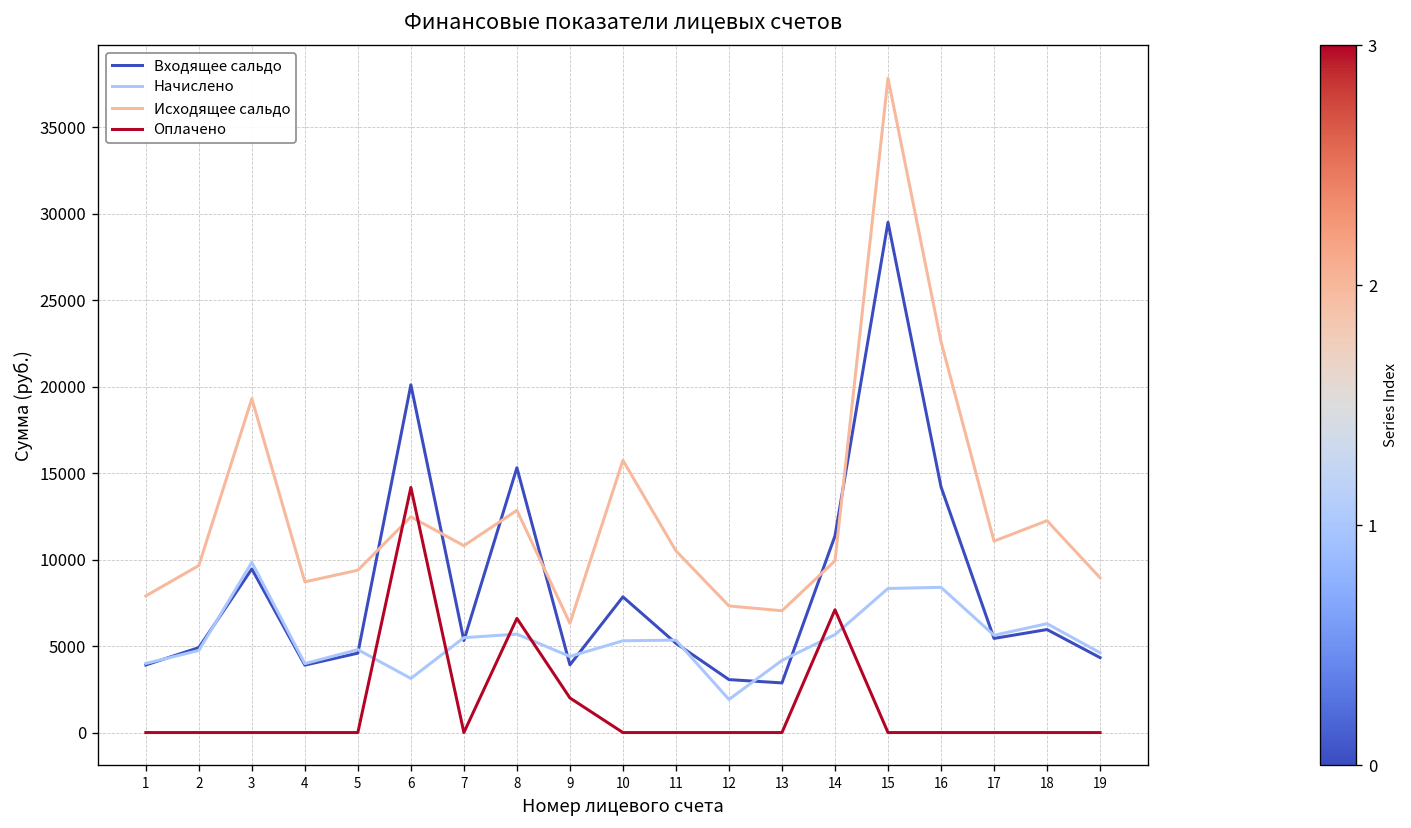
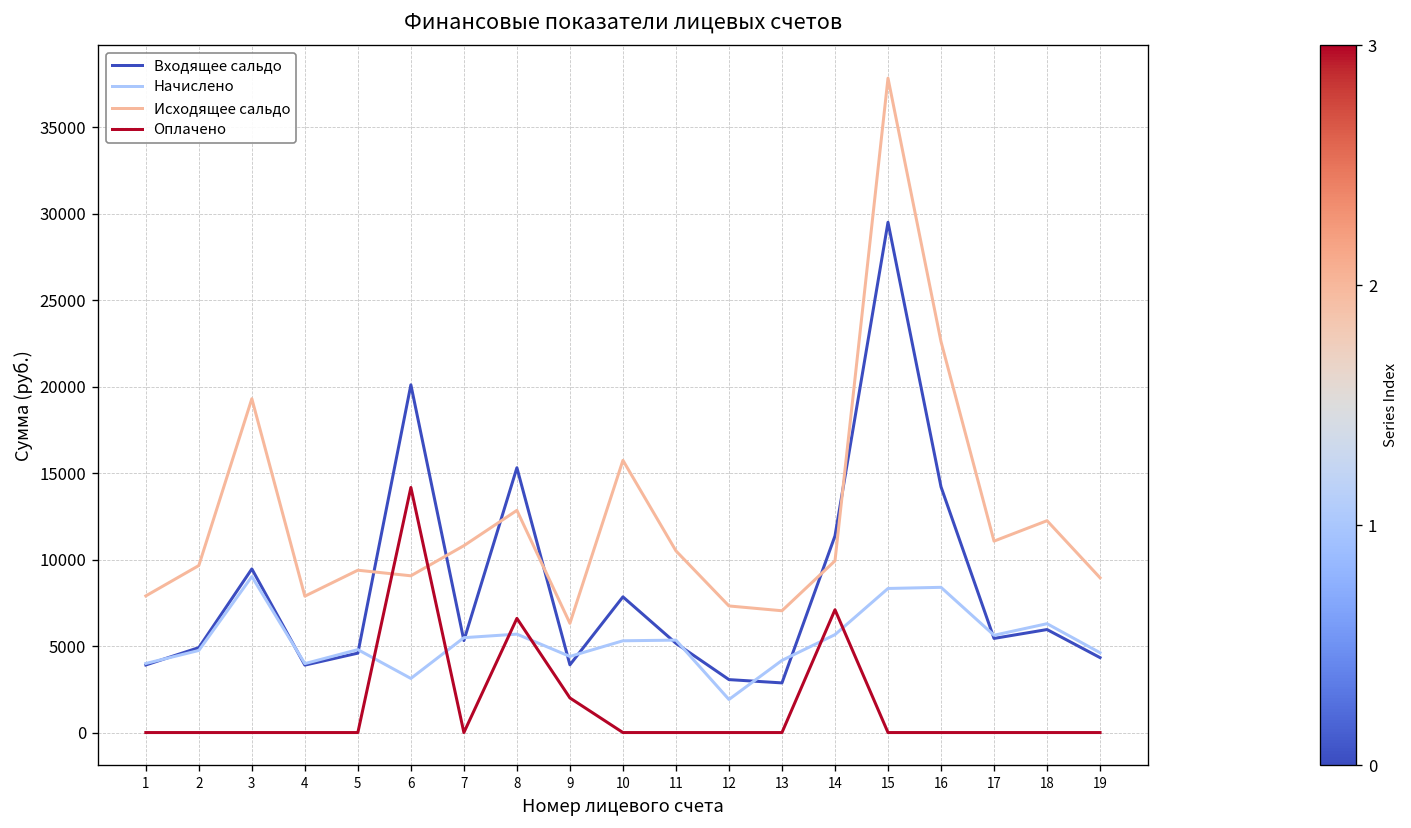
  {
    "Входящее сальдо": {
      "3": 9500,
      "5": 4600,
      "6": 20100,
      "8": 15300,
      "9": 3900,
      "10": 7800,
      "11": 5200,
      "12": 3100,
      "13": 2900,
      "14": 11400,
      "15": 29500,
      "16": 14200,
      "17": 5400,
      "18": 6000,
      "19": 4300
    },
    "Начислено": {
-     "3": 9800,
+     "3": 9000,
      "5": 4800,
      "6": 3100,
      "8": 5700,
      "9": 4400,
      "10": 5300,
      "11": 5300,
      "12": 1900,
      "13": 4200,
      "14": 5700,
      "15": 8300,
      "16": 8400,
      "17": 5600,
      "18": 6300,
      "19": 4600
    },
    "Исходящее сальдо": {
      "1": 7900,
      "2": 9700,
      "3": 19300,
-     "4": 8700,
+     "4": 7900,
      "5": 9400,
-     "6": 12500,
+     "6": 9100,
      "7": 10800,
      "8": 12800,
      "9": 6300,
      "10": 15700,
      "11": 10500,
      "12": 7300,
      "13": 7000,
      "14": 9900,
      "15": 37800,
      "16": 22600,
      "17": 11100,
      "18": 12200,
      "19": 8900
    },
    "Оплачено": {
      "1": 0,
      "2": 0,
      "3": 0,
      "4": 0,
      "5": 0,
      "6": 14200,
      "7": 0,
      "8": 6600,
      "9": 2000,
      "10": 0,
      "11": 0,
      "12": 0,
      "13": 0,
      "14": 7100,
      "15": 0,
      "16": 0,
      "17": 0,
      "18": 0,
      "19": 0
    }
  }
